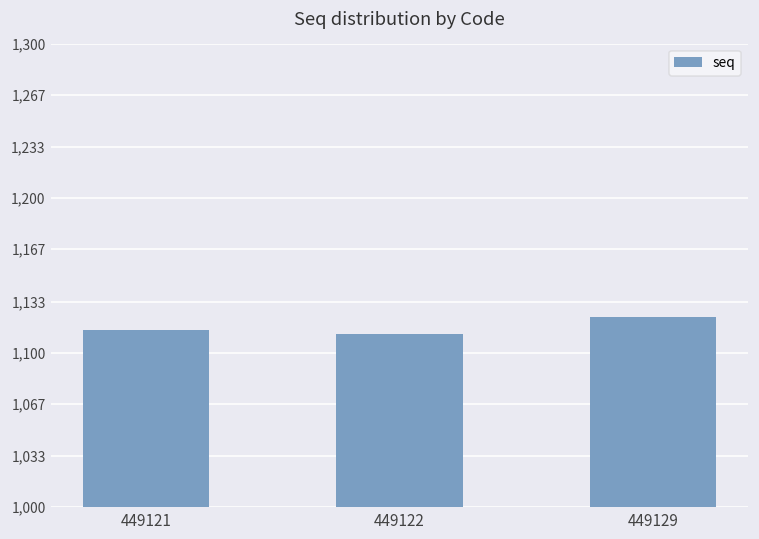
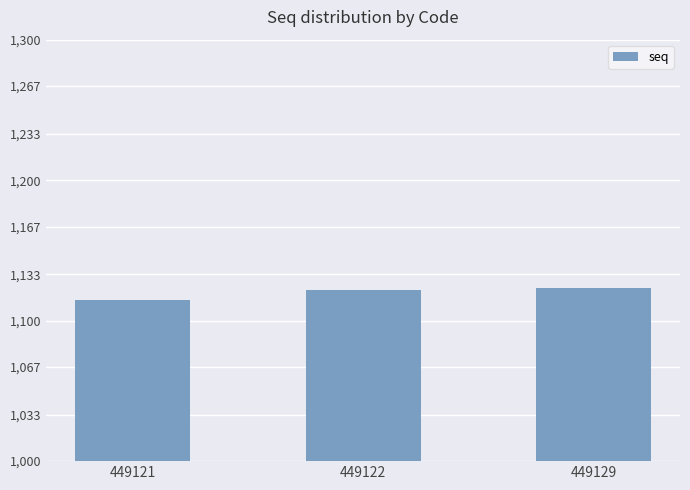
  {
    "449121": "1,115",
-   "449122": "1,112",
+   "449122": "1,122",
    "449129": "1,123"
  }
